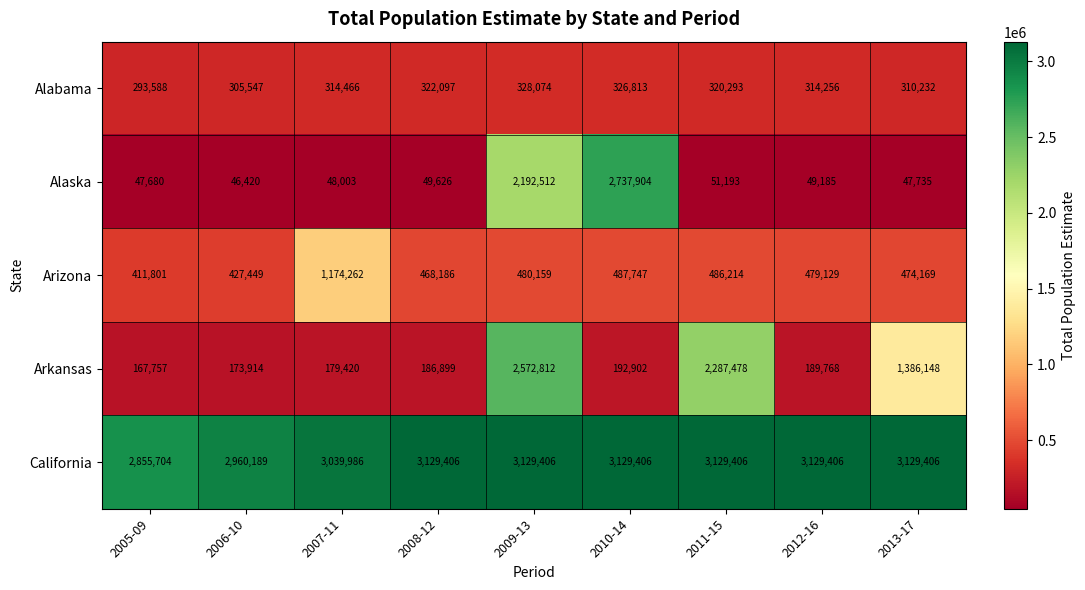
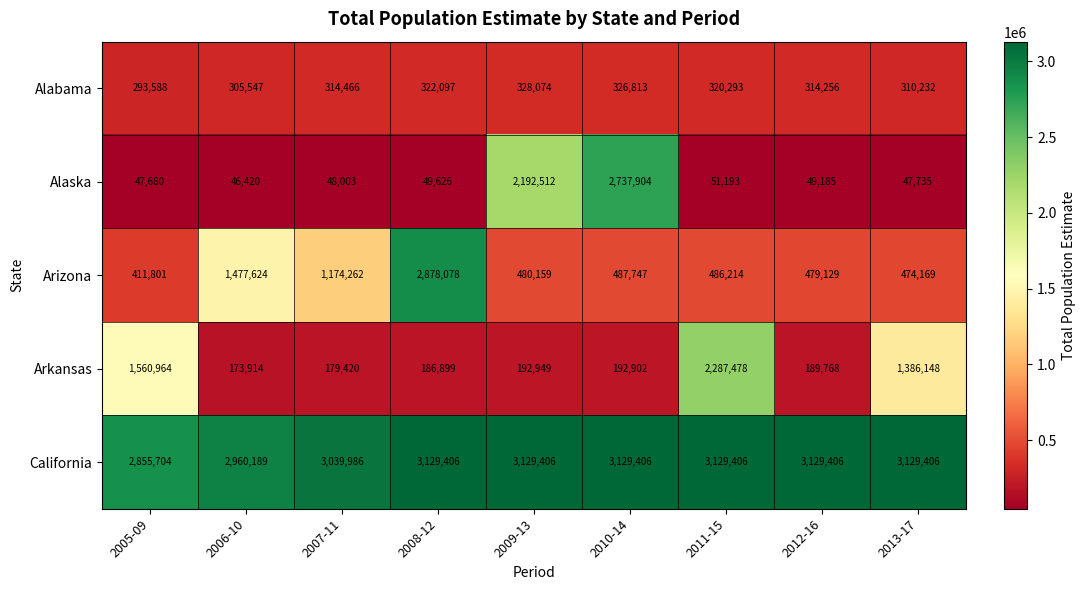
  {
    "Alabama": {
      "2005-09": "293,588",
      "2006-10": "305,547",
      "2007-11": "314,466",
      "2008-12": "322,097",
      "2009-13": "328,074",
      "2010-14": "326,813",
      "2011-15": "320,293",
      "2012-16": "314,256",
      "2013-17": "310,232"
    },
    "Alaska": {
      "2005-09": "47,680",
      "2006-10": "46,420",
      "2007-11": "48,003",
      "2008-12": "49,626",
      "2009-13": "2,192,512",
      "2010-14": "2,737,904",
      "2011-15": "51,193",
      "2012-16": "49,185",
      "2013-17": "47,735"
    },
    "Arizona": {
      "2005-09": "411,801",
-     "2006-10": "427,449",
+     "2006-10": "1,477,624",
      "2007-11": "1,174,262",
-     "2008-12": "468,186",
+     "2008-12": "2,878,078",
      "2009-13": "480,159",
      "2010-14": "487,747",
      "2011-15": "486,214",
      "2012-16": "479,129",
      "2013-17": "474,169"
    },
    "Arkansas": {
-     "2005-09": "167,757",
+     "2005-09": "1,560,964",
      "2006-10": "173,914",
      "2007-11": "179,420",
      "2008-12": "186,899",
-     "2009-13": "2,572,812",
+     "2009-13": "192,949",
      "2010-14": "192,902",
      "2011-15": "2,287,478",
      "2012-16": "189,768",
      "2013-17": "1,386,148"
    },
    "California": {
      "2005-09": "2,855,704",
      "2006-10": "2,960,189",
      "2007-11": "3,039,986",
      "2008-12": "3,129,406",
      "2009-13": "3,129,406",
      "2010-14": "3,129,406",
      "2011-15": "3,129,406",
      "2012-16": "3,129,406",
      "2013-17": "3,129,406"
    }
  }
